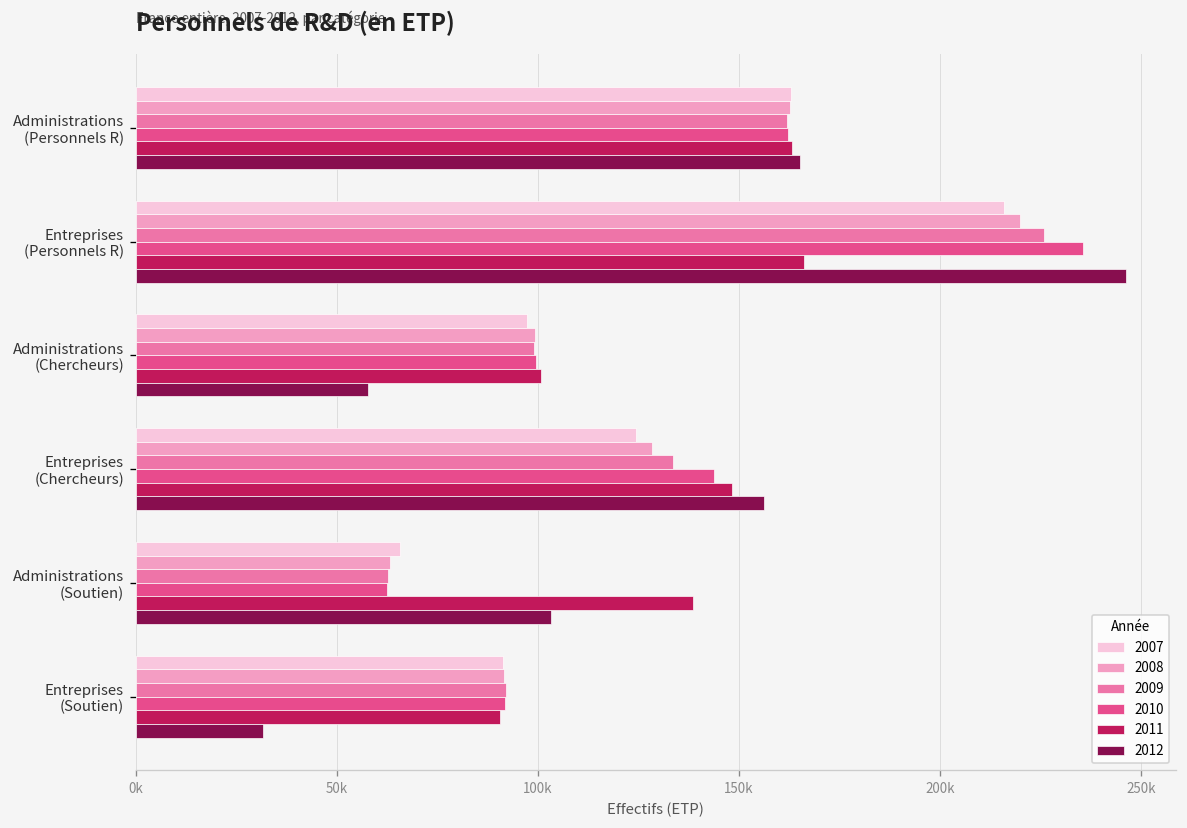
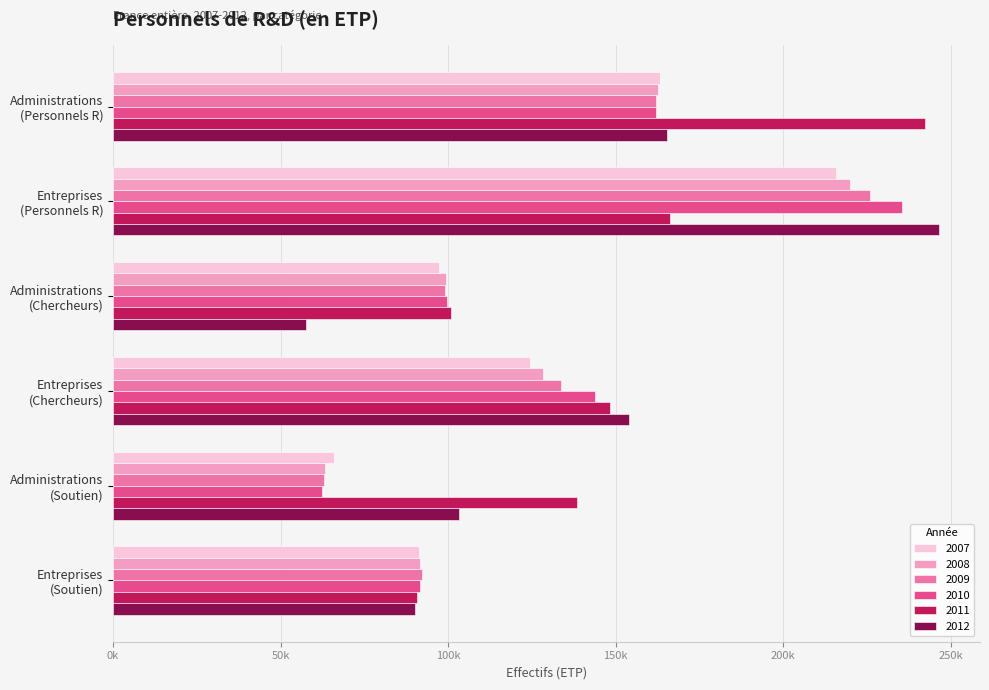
  {
    "2011": {
-     "Administrations (Personnels R)": 163000,
+     "Administrations (Personnels R)": 242000,
      "Entreprises (Personnels R)": 166000,
      "Administrations (Chercheurs)": 101000,
      "Entreprises (Chercheurs)": 148000,
      "Administrations (Soutien)": 139000,
      "Entreprises (Soutien)": 91000
    },
    "2012": {
      "Administrations (Personnels R)": 165000,
      "Entreprises (Personnels R)": 246000,
      "Administrations (Chercheurs)": 58000,
-     "Entreprises (Chercheurs)": 156000,
+     "Entreprises (Chercheurs)": 154000,
      "Administrations (Soutien)": 103000,
-     "Entreprises (Soutien)": 32000
+     "Entreprises (Soutien)": 90000
    }
  }
